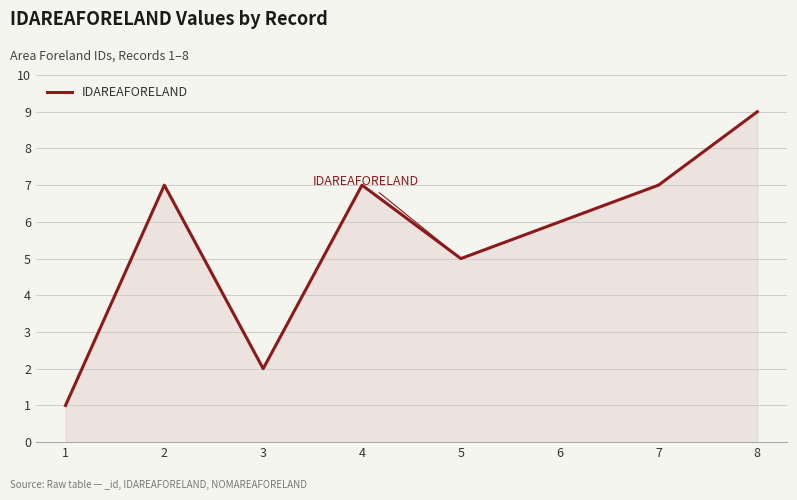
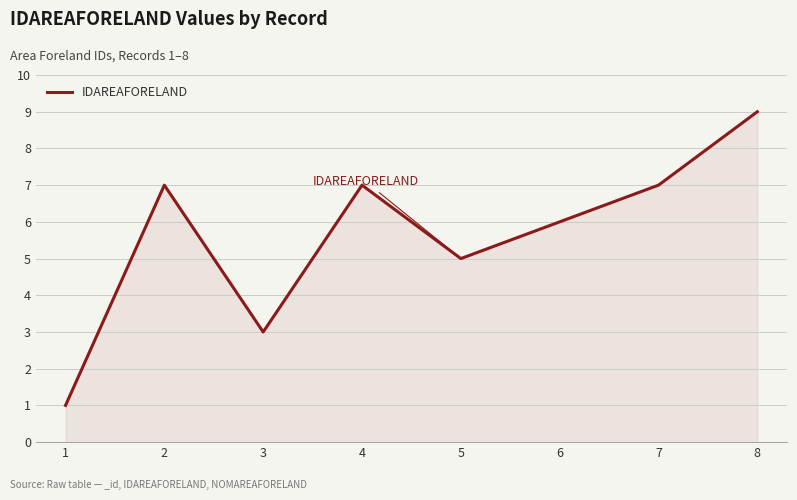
  {
    "1": 1,
    "2": 7,
-   "3": 2,
+   "3": 3,
    "4": 7,
    "5": 5,
    "6": 6,
    "7": 7,
    "8": 9
  }
